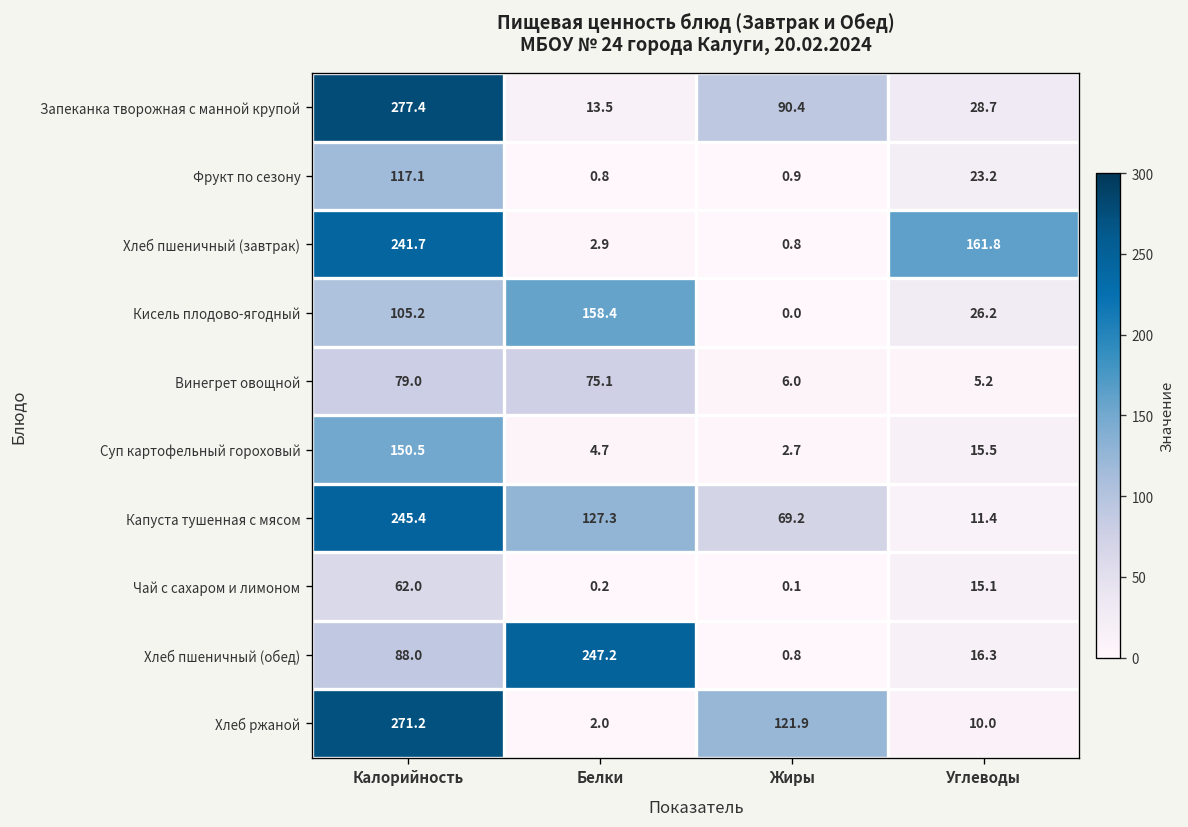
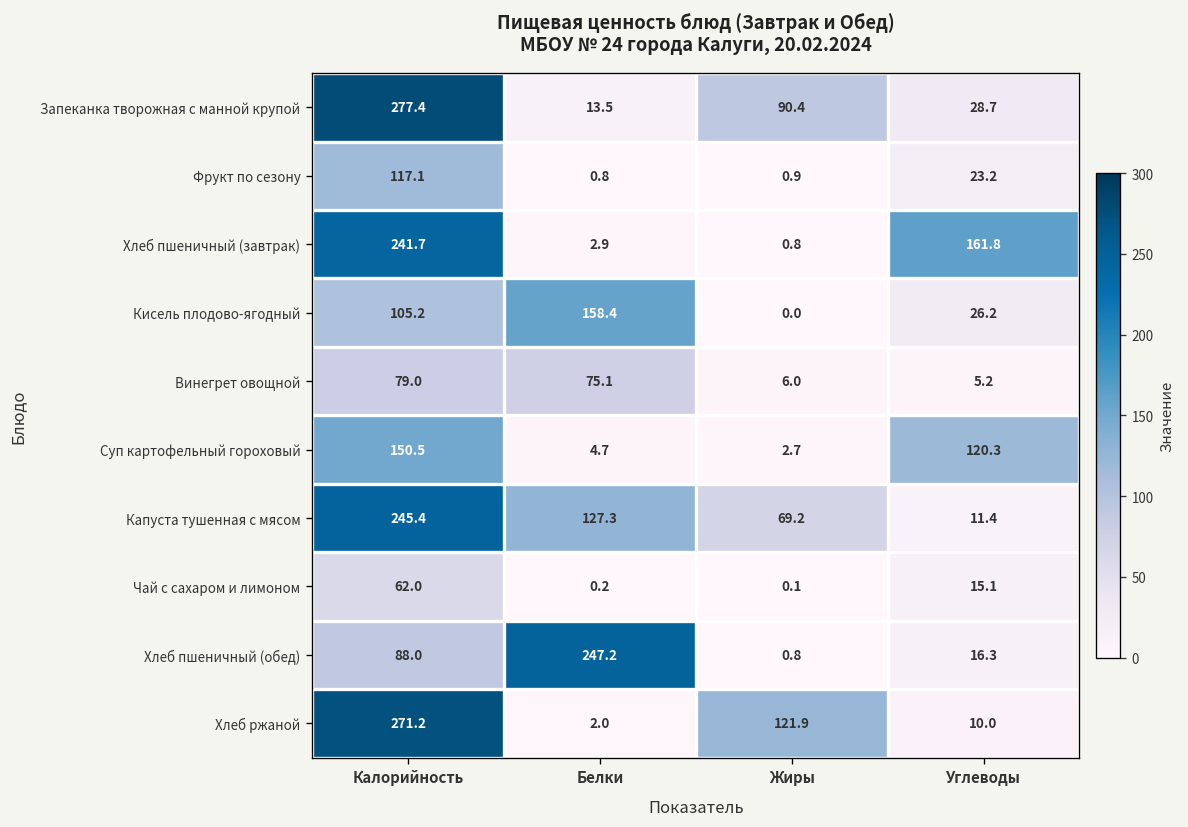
  {
    "Запеканка творожная с манной крупой": {
      "Калорийность": 277.4,
      "Белки": 13.5,
      "Жиры": 90.4,
      "Углеводы": 28.7
    },
    "Фрукт по сезону": {
      "Калорийность": 117.1,
      "Белки": 0.8,
      "Жиры": 0.9,
      "Углеводы": 23.2
    },
    "Хлеб пшеничный (завтрак)": {
      "Калорийность": 241.7,
      "Белки": 2.9,
      "Жиры": 0.8,
      "Углеводы": 161.8
    },
    "Кисель плодово-ягодный": {
      "Калорийность": 105.2,
      "Белки": 158.4,
      "Жиры": 0.0,
      "Углеводы": 26.2
    },
    "Винегрет овощной": {
      "Калорийность": 79.0,
      "Белки": 75.1,
      "Жиры": 6.0,
      "Углеводы": 5.2
    },
    "Суп картофельный гороховый": {
      "Калорийность": 150.5,
      "Белки": 4.7,
      "Жиры": 2.7,
-     "Углеводы": 15.5
+     "Углеводы": 120.3
    },
    "Капуста тушенная с мясом": {
      "Калорийность": 245.4,
      "Белки": 127.3,
      "Жиры": 69.2,
      "Углеводы": 11.4
    },
    "Чай с сахаром и лимоном": {
      "Калорийность": 62.0,
      "Белки": 0.2,
      "Жиры": 0.1,
      "Углеводы": 15.1
    },
    "Хлеб пшеничный (обед)": {
      "Калорийность": 88.0,
      "Белки": 247.2,
      "Жиры": 0.8,
      "Углеводы": 16.3
    },
    "Хлеб ржаной": {
      "Калорийность": 271.2,
      "Белки": 2.0,
      "Жиры": 121.9,
      "Углеводы": 10.0
    }
  }
